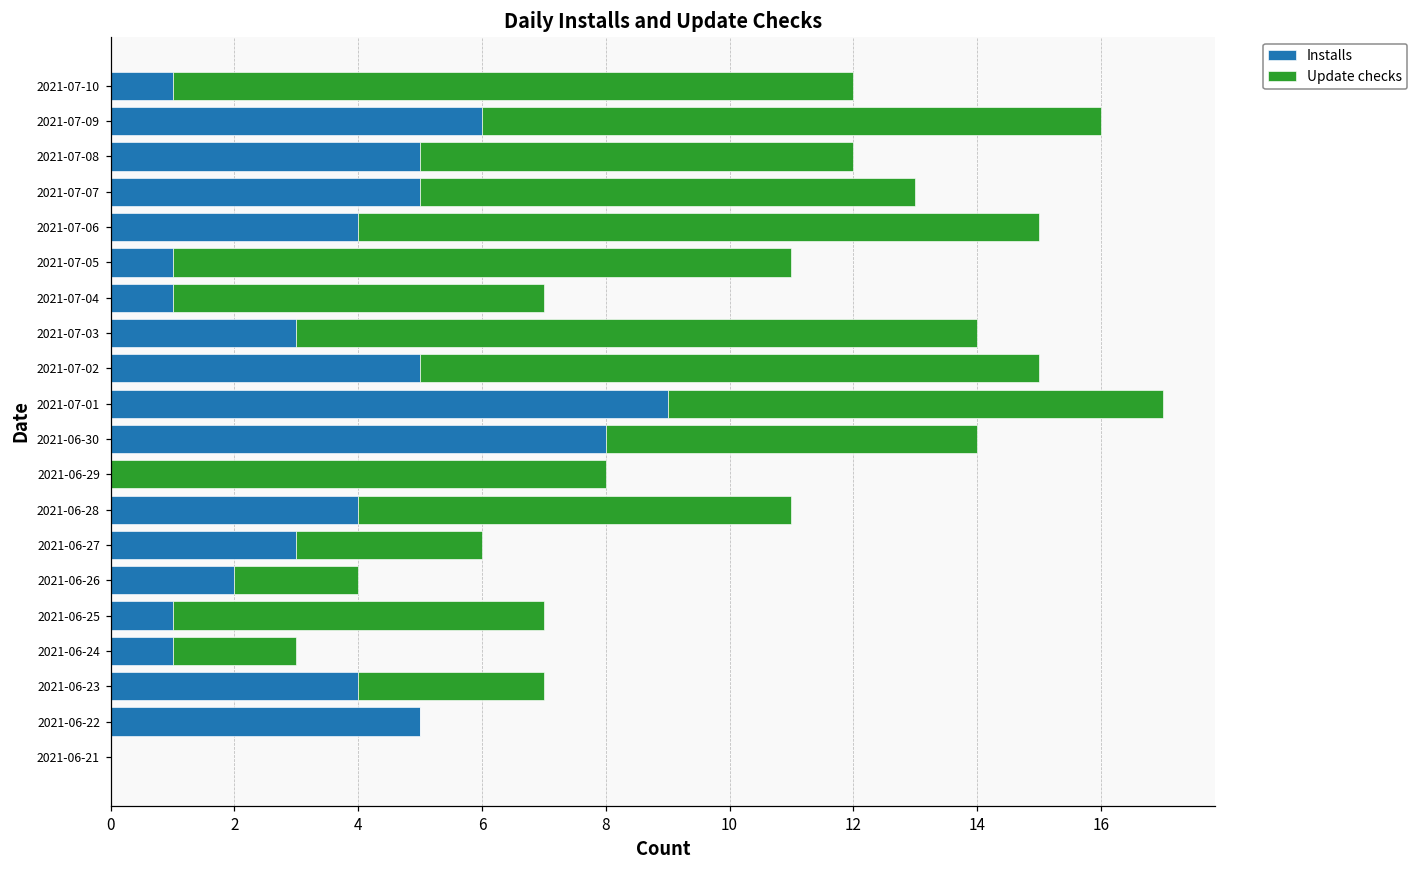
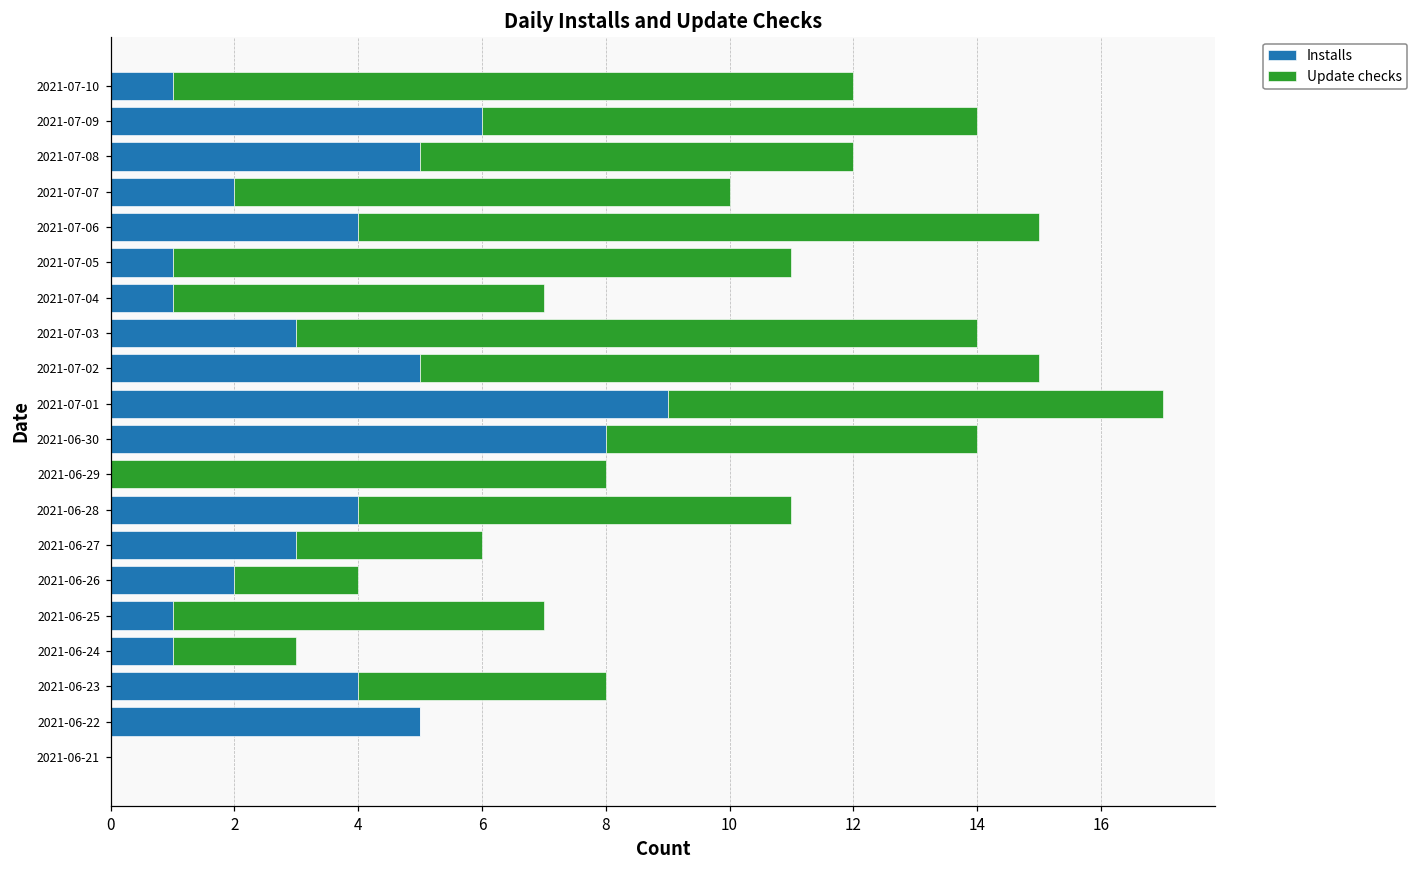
  {
    "Installs": {
      "2021-07-10": 1,
      "2021-07-09": 6,
      "2021-07-08": 5,
-     "2021-07-07": 5,
+     "2021-07-07": 2,
      "2021-07-06": 4,
      "2021-07-05": 1,
      "2021-07-04": 1,
      "2021-07-03": 3,
      "2021-07-02": 5,
      "2021-07-01": 9,
      "2021-06-30": 8,
      "2021-06-29": 0,
      "2021-06-28": 4,
      "2021-06-27": 3,
      "2021-06-26": 2,
      "2021-06-25": 1,
      "2021-06-24": 1,
      "2021-06-23": 4,
      "2021-06-22": 5,
      "2021-06-21": 0
    },
    "Update checks": {
      "2021-07-10": 11,
-     "2021-07-09": 10,
+     "2021-07-09": 8,
      "2021-07-08": 7,
      "2021-07-07": 8,
      "2021-07-06": 11,
      "2021-07-05": 10,
      "2021-07-04": 6,
      "2021-07-03": 11,
      "2021-07-02": 10,
      "2021-07-01": 8,
      "2021-06-30": 6,
      "2021-06-29": 8,
      "2021-06-28": 7,
      "2021-06-27": 3,
      "2021-06-26": 2,
      "2021-06-25": 6,
      "2021-06-24": 2,
-     "2021-06-23": 3,
+     "2021-06-23": 4,
      "2021-06-22": 0,
      "2021-06-21": 0
    }
  }
